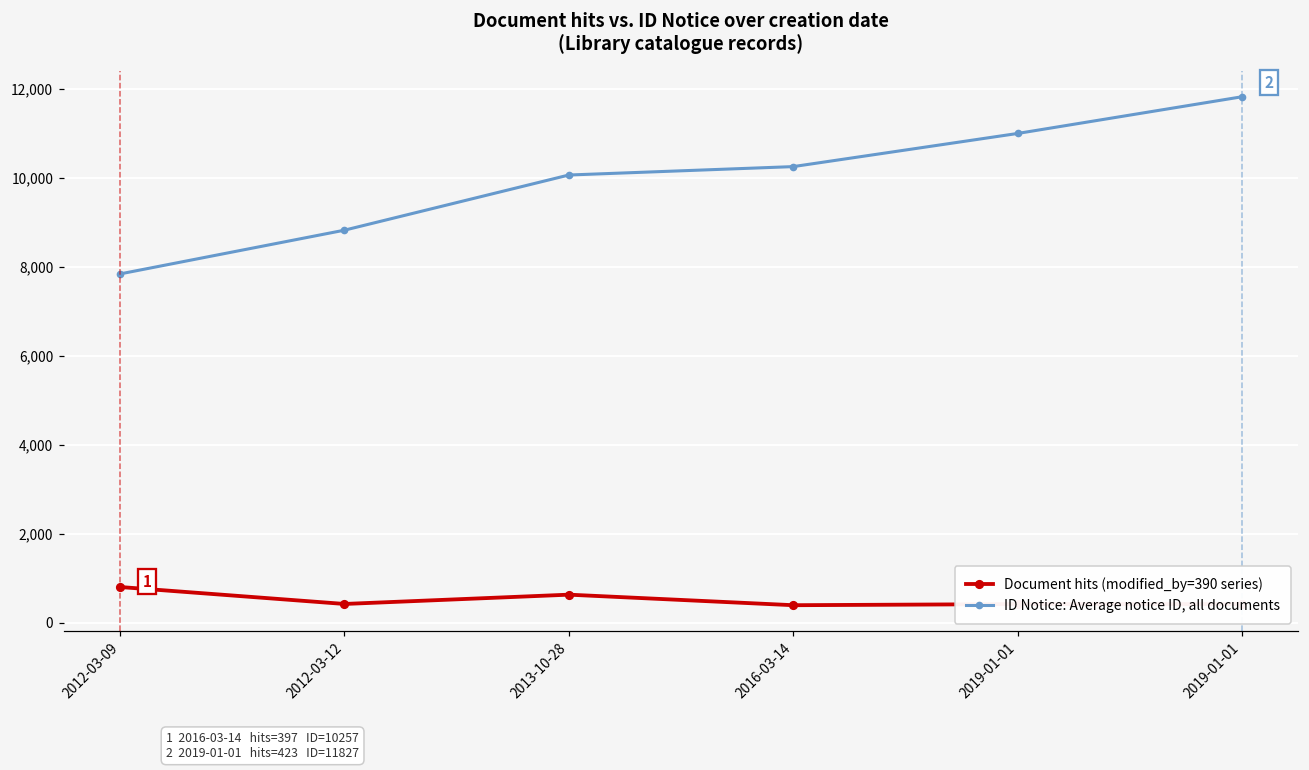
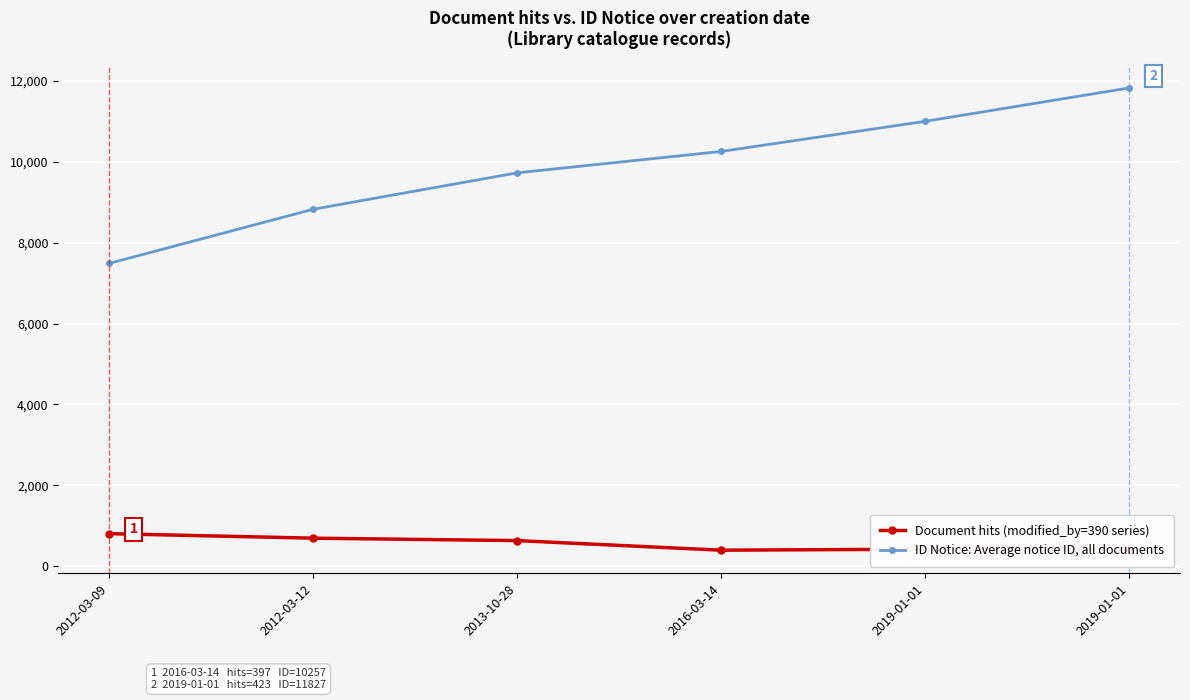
  {
    "Document hits (modified_by=390 series)": {
-     "2012-03-12": "400",
+     "2012-03-12": "700",
      "2013-10-28": "600",
      "2016-03-14": "400"
    },
    "ID Notice: Average notice ID, all documents": {
-     "2012-03-09": "7,800",
+     "2012-03-09": "7,500",
      "2012-03-12": "8,800",
-     "2013-10-28": "10,100",
+     "2013-10-28": "9,700",
      "2016-03-14": "10,300"
    }
  }
